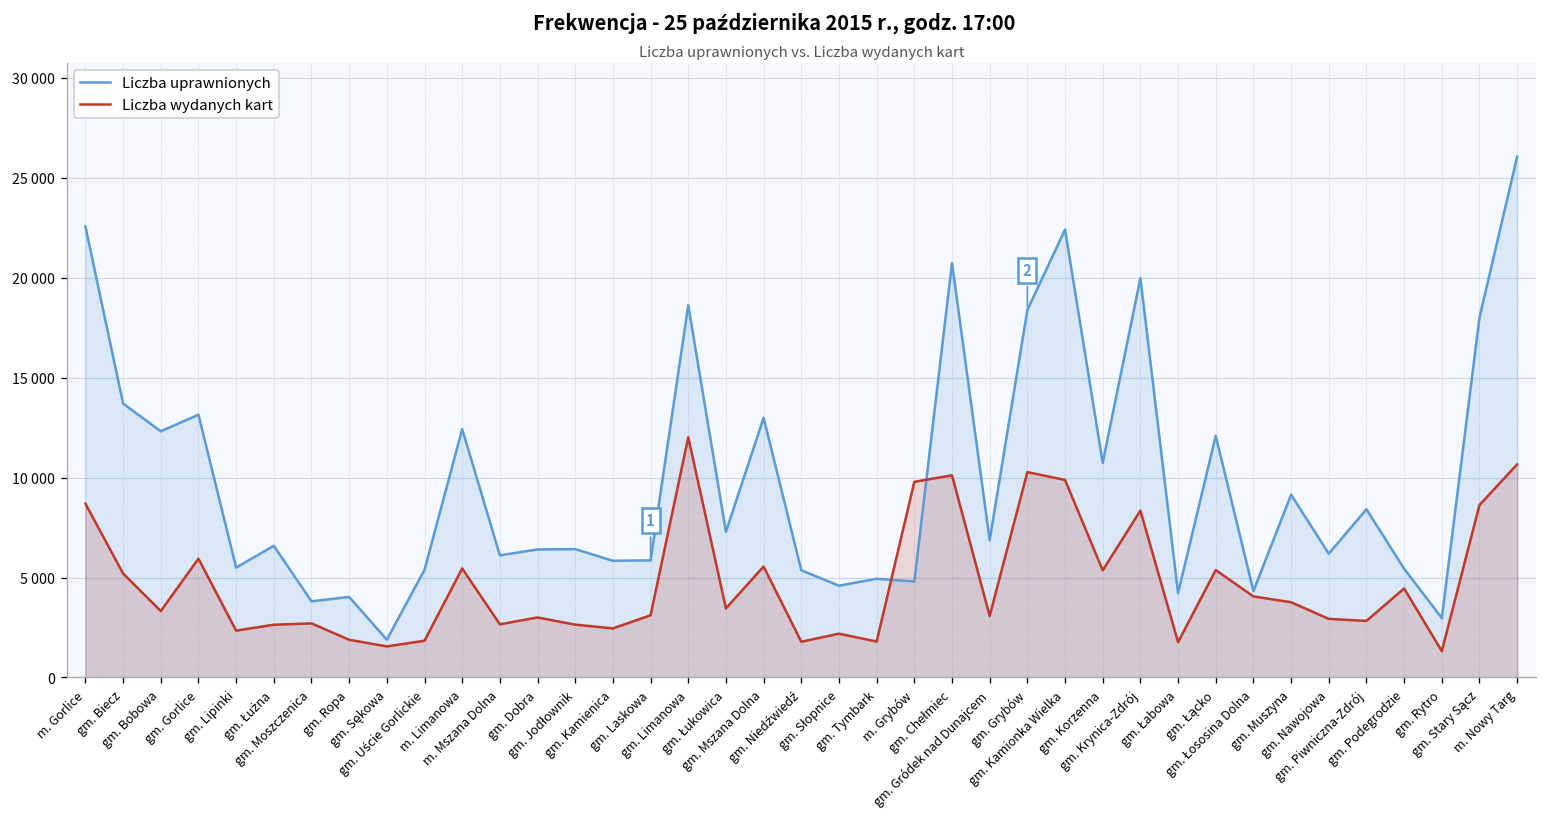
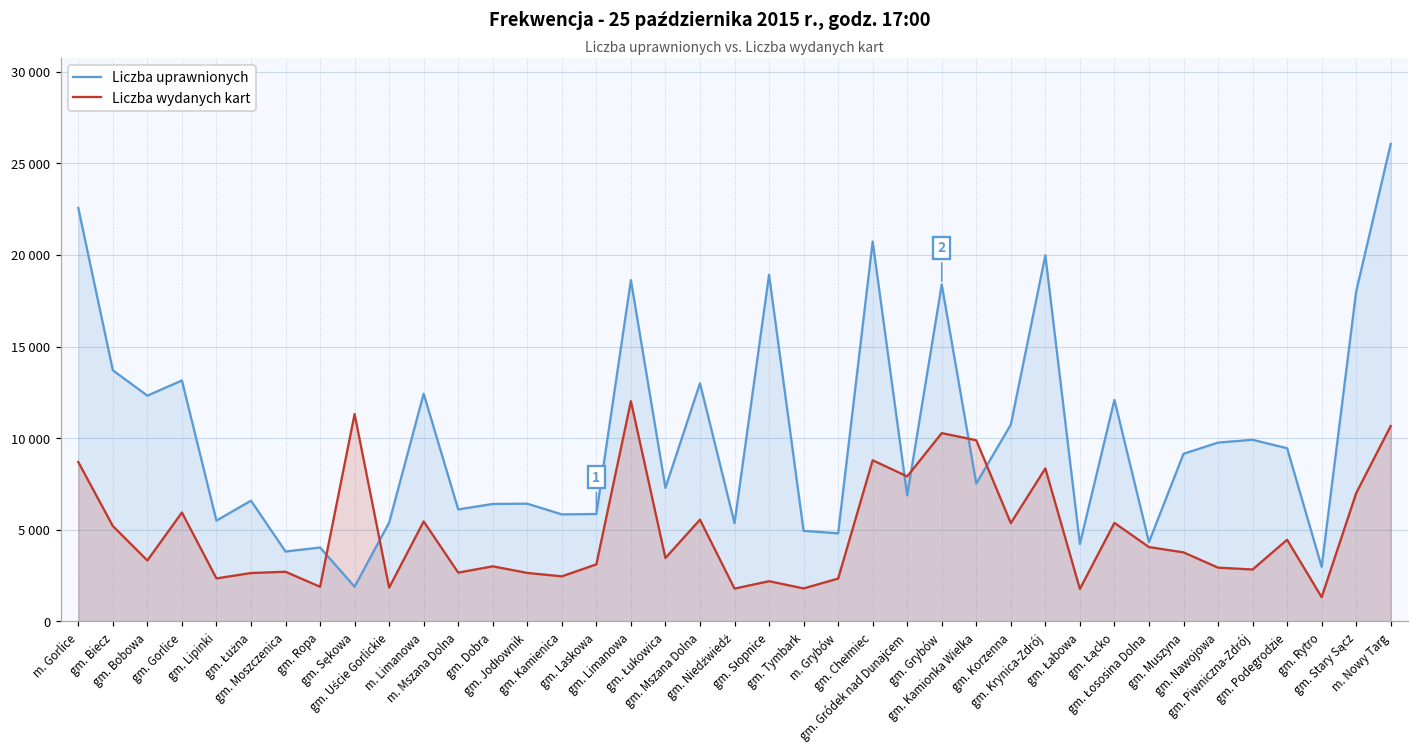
  {
    "Liczba uprawnionych": {
      "m. Gorlice": 22600,
      "gm. Biecz": 13700,
      "gm. Bobowa": 12300,
      "gm. Gorlice": 13100,
      "gm. Lipinki": 5500,
      "gm. Łużna": 6600,
      "gm. Moszczenica": 3800,
      "gm. Ropa": 4000,
      "gm. Sękowa": 1900,
      "gm. Uście Gorlickie": 5400,
      "m. Limanowa": 12400,
      "m. Mszana Dolna": 6100,
      "gm. Dobra": 6400,
      "gm. Jodłownik": 6400,
      "gm. Kamienica": 5800,
      "gm. Limanowa": 18600,
      "gm. Łukowica": 7300,
      "gm. Mszana Dolna": 13000,
      "gm. Niedźwiedź": 5400,
-     "gm. Słopnice": 4600,
+     "gm. Słopnice": 18900,
      "gm. Tymbark": 4900,
      "m. Grybów": 4800,
      "gm. Chełmiec": 20700,
      "gm. Gródek nad Dunajcem": 6900,
-     "gm. Kamionka Wielka": 22400,
+     "gm. Kamionka Wielka": 7500,
      "gm. Korzenna": 10700,
      "gm. Krynica-Zdrój": 20000,
      "gm. Łabowa": 4200,
      "gm. Łącko": 12100,
      "gm. Łososina Dolna": 4300,
      "gm. Muszyna": 9100,
-     "gm. Nawojowa": 6200,
-     "gm. Piwniczna-Zdrój": 8400,
-     "gm. Podegrodzie": 5400,
+     "gm. Nawojowa": 9800,
+     "gm. Piwniczna-Zdrój": 9900,
+     "gm. Podegrodzie": 9400,
      "gm. Rytro": 3000,
      "gm. Stary Sącz": 18000,
      "m. Nowy Targ": 26100
    },
    "Liczba wydanych kart": {
      "m. Gorlice": 8700,
      "gm. Biecz": 5200,
      "gm. Bobowa": 3300,
      "gm. Gorlice": 5900,
      "gm. Lipinki": 2300,
      "gm. Łużna": 2600,
      "gm. Moszczenica": 2700,
      "gm. Ropa": 1900,
-     "gm. Sękowa": 1600,
+     "gm. Sękowa": 11300,
      "gm. Uście Gorlickie": 1800,
      "m. Limanowa": 5500,
      "m. Mszana Dolna": 2700,
      "gm. Dobra": 3000,
      "gm. Jodłownik": 2600,
      "gm. Kamienica": 2500,
      "gm. Laskowa": 3100,
      "gm. Limanowa": 12000,
      "gm. Łukowica": 3500,
      "gm. Mszana Dolna": 5500,
      "gm. Niedźwiedź": 1800,
      "gm. Słopnice": 2200,
      "gm. Tymbark": 1800,
-     "m. Grybów": 9800,
-     "gm. Chełmiec": 10100,
-     "gm. Gródek nad Dunajcem": 3100,
+     "m. Grybów": 2300,
+     "gm. Chełmiec": 8800,
+     "gm. Gródek nad Dunajcem": 7900,
      "gm. Grybów": 10300,
      "gm. Kamionka Wielka": 9900,
      "gm. Korzenna": 5400,
      "gm. Krynica-Zdrój": 8300,
      "gm. Łabowa": 1800,
      "gm. Łącko": 5400,
      "gm. Łososina Dolna": 4100,
      "gm. Muszyna": 3800,
      "gm. Nawojowa": 2900,
      "gm. Piwniczna-Zdrój": 2800,
      "gm. Podegrodzie": 4500,
      "gm. Rytro": 1300,
-     "gm. Stary Sącz": 8600,
+     "gm. Stary Sącz": 7000,
      "m. Nowy Targ": 10700
    }
  }
